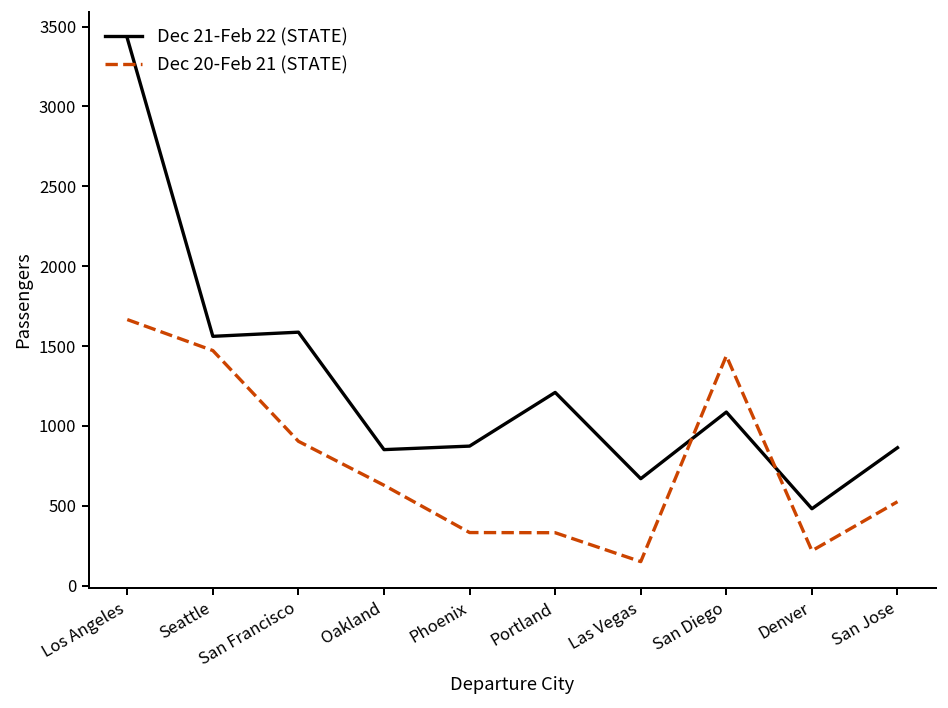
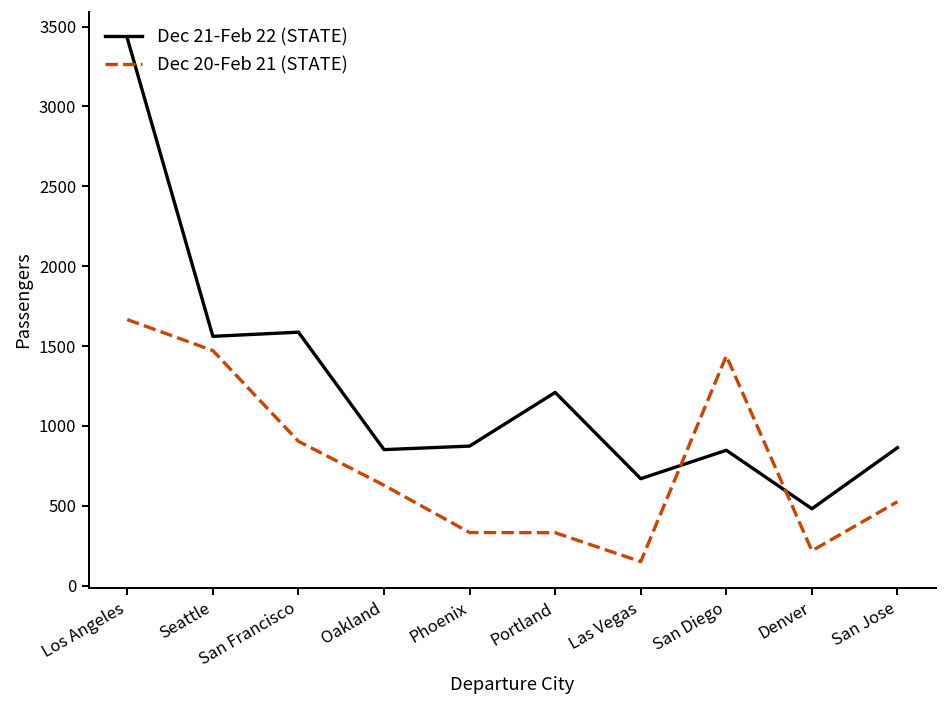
  {
    "Dec 21-Feb 22 (STATE)": {
      "Los Angeles": 3430,
      "Seattle": 1560,
      "San Francisco": 1590,
      "Oakland": 850,
      "Phoenix": 870,
      "Portland": 1210,
      "Las Vegas": 670,
-     "San Diego": 1090,
+     "San Diego": 850,
      "Denver": 480,
      "San Jose": 860
    },
    "Dec 20-Feb 21 (STATE)": {
      "Los Angeles": 1670,
      "Seattle": 1470,
      "San Francisco": 900,
      "Oakland": 630,
      "Phoenix": 330,
      "Portland": 330,
      "Las Vegas": 150,
      "San Diego": 1440,
      "Denver": 220,
      "San Jose": 530
    }
  }
